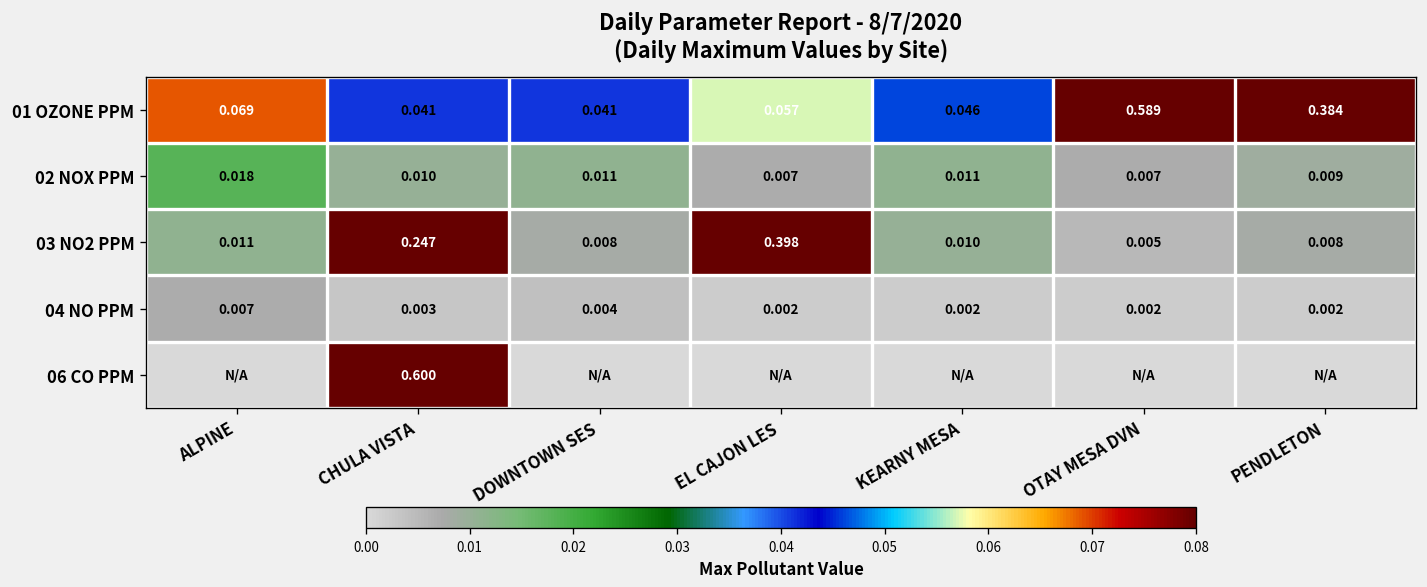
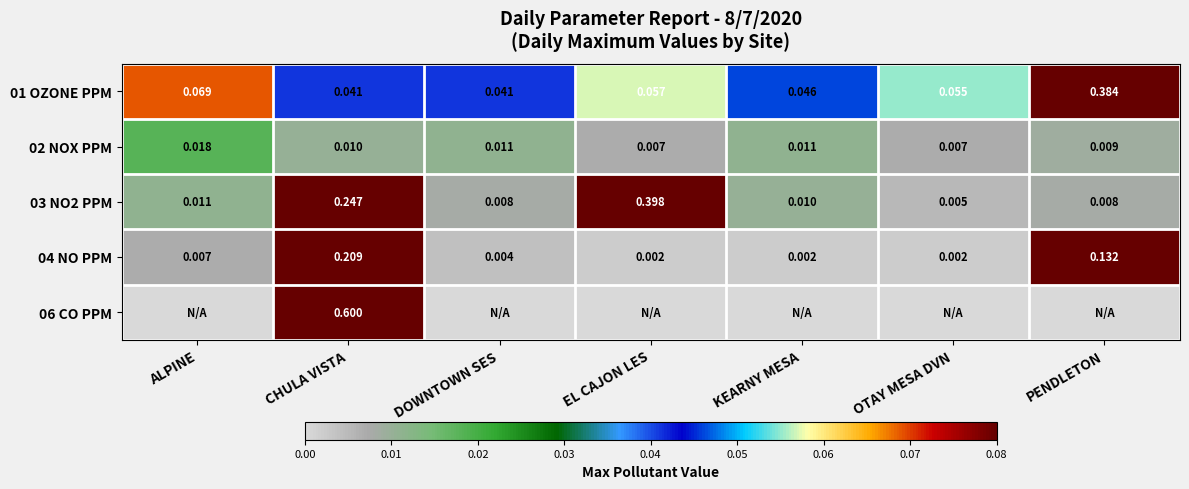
  {
    "01 OZONE PPM": {
      "ALPINE": 0.069,
      "CHULA VISTA": 0.041,
      "DOWNTOWN SES": 0.041,
      "EL CAJON LES": 0.057,
      "KEARNY MESA": 0.046,
-     "OTAY MESA DVN": 0.589,
+     "OTAY MESA DVN": 0.055,
      "PENDLETON": 0.384
    },
    "02 NOX PPM": {
      "ALPINE": 0.018,
      "CHULA VISTA": 0.010,
      "DOWNTOWN SES": 0.011,
      "EL CAJON LES": 0.007,
      "KEARNY MESA": 0.011,
      "OTAY MESA DVN": 0.007,
      "PENDLETON": 0.009
    },
    "03 NO2 PPM": {
      "ALPINE": 0.011,
      "CHULA VISTA": 0.247,
      "DOWNTOWN SES": 0.008,
      "EL CAJON LES": 0.398,
      "KEARNY MESA": 0.010,
      "OTAY MESA DVN": 0.005,
      "PENDLETON": 0.008
    },
    "04 NO PPM": {
      "ALPINE": 0.007,
-     "CHULA VISTA": 0.003,
+     "CHULA VISTA": 0.209,
      "DOWNTOWN SES": 0.004,
      "EL CAJON LES": 0.002,
      "KEARNY MESA": 0.002,
      "OTAY MESA DVN": 0.002,
-     "PENDLETON": 0.002
+     "PENDLETON": 0.132
    },
    "06 CO PPM": {
      "CHULA VISTA": 0.600
    }
  }
